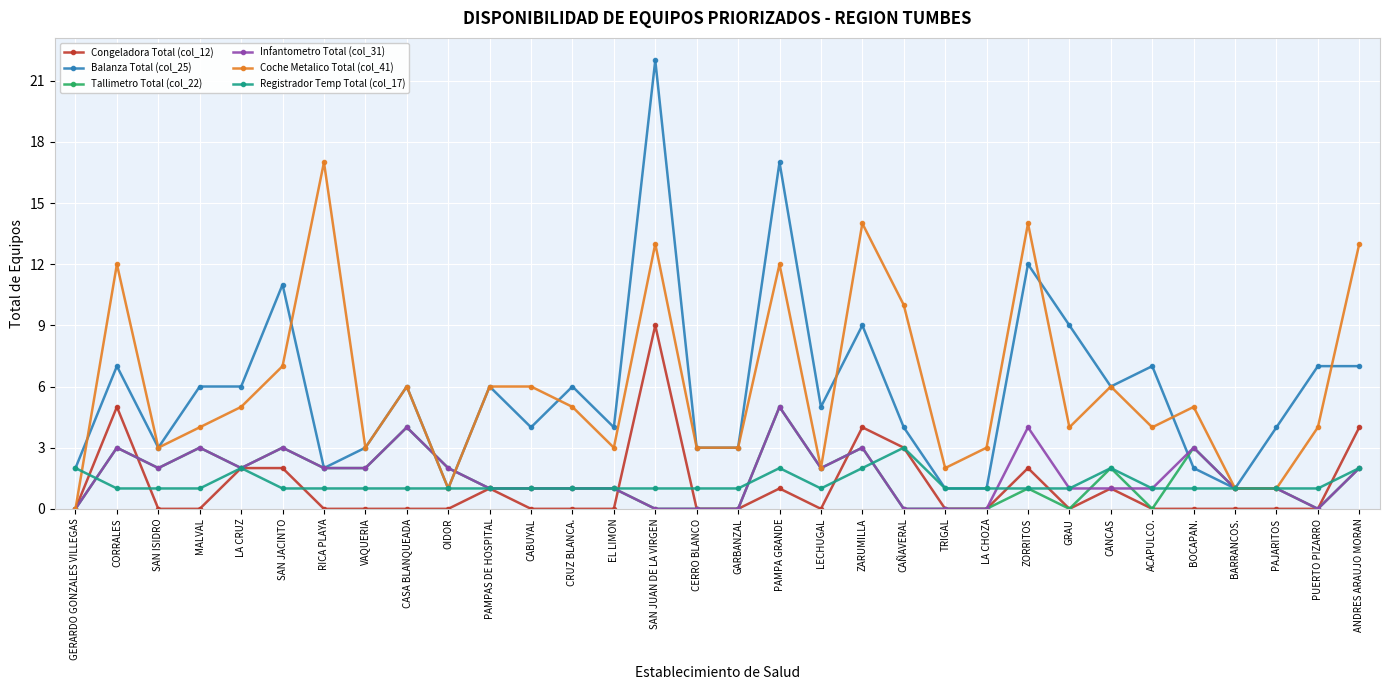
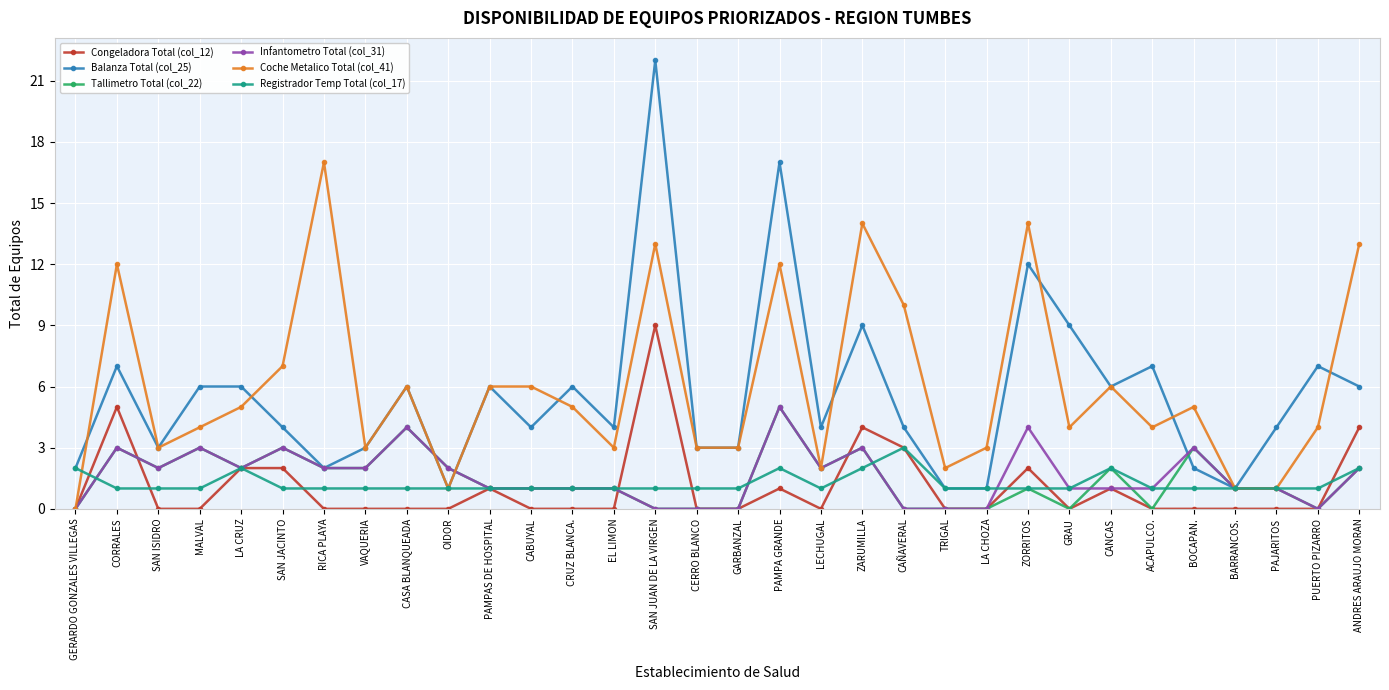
  {
    "Congeladora Total (col_12)": {
      "CORRALES": 5,
      "SAN ISIDRO": 0,
      "MALVAL": 0,
      "SAN JACINTO": 2,
      "RICA PLAYA": 0,
      "VAQUERIA": 0,
      "CASA BLANQUEADA": 0,
      "OIDOR": 0,
      "CABUYAL": 0,
      "CRUZ BLANCA.": 0,
      "EL LIMON": 0,
      "SAN JUAN DE LA VIRGEN": 9,
      "PAMPA GRANDE": 1,
      "LECHUGAL": 0,
      "ZARUMILLA": 4,
      "ZORRITOS": 2,
      "BOCAPAN.": 0,
      "BARRANCOS.": 0,
      "PAJARITOS": 0,
      "ANDRES ARAUJO MORAN": 4
    },
    "Balanza Total (col_25)": {
      "CORRALES": 7,
      "MALVAL": 6,
      "LA CRUZ": 6,
-     "SAN JACINTO": 11,
+     "SAN JACINTO": 4,
      "CABUYAL": 4,
      "CRUZ BLANCA.": 6,
      "EL LIMON": 4,
      "SAN JUAN DE LA VIRGEN": 22,
      "PAMPA GRANDE": 17,
-     "LECHUGAL": 5,
+     "LECHUGAL": 4,
      "ZARUMILLA": 9,
      "CAÑAVERAL": 4,
      "ZORRITOS": 12,
      "GRAU": 9,
      "ACAPULCO.": 7,
      "BOCAPAN.": 2,
      "PAJARITOS": 4,
      "PUERTO PIZARRO": 7,
-     "ANDRES ARAUJO MORAN": 7
+     "ANDRES ARAUJO MORAN": 6
    },
    "Infantometro Total (col_31)": {
      "ZORRITOS": 4
    },
    "Coche Metalico Total (col_41)": {
      "CORRALES": 12,
      "MALVAL": 4,
      "LA CRUZ": 5,
      "SAN JACINTO": 7,
      "RICA PLAYA": 17,
      "CABUYAL": 6,
      "CRUZ BLANCA.": 5,
      "EL LIMON": 3,
      "SAN JUAN DE LA VIRGEN": 13,
      "PAMPA GRANDE": 12,
      "ZARUMILLA": 14,
      "CAÑAVERAL": 10,
      "TRIGAL": 2,
      "LA CHOZA": 3,
      "ZORRITOS": 14,
      "GRAU": 4,
      "ACAPULCO.": 4,
      "BOCAPAN.": 5,
      "PUERTO PIZARRO": 4,
      "ANDRES ARAUJO MORAN": 13
    }
  }
